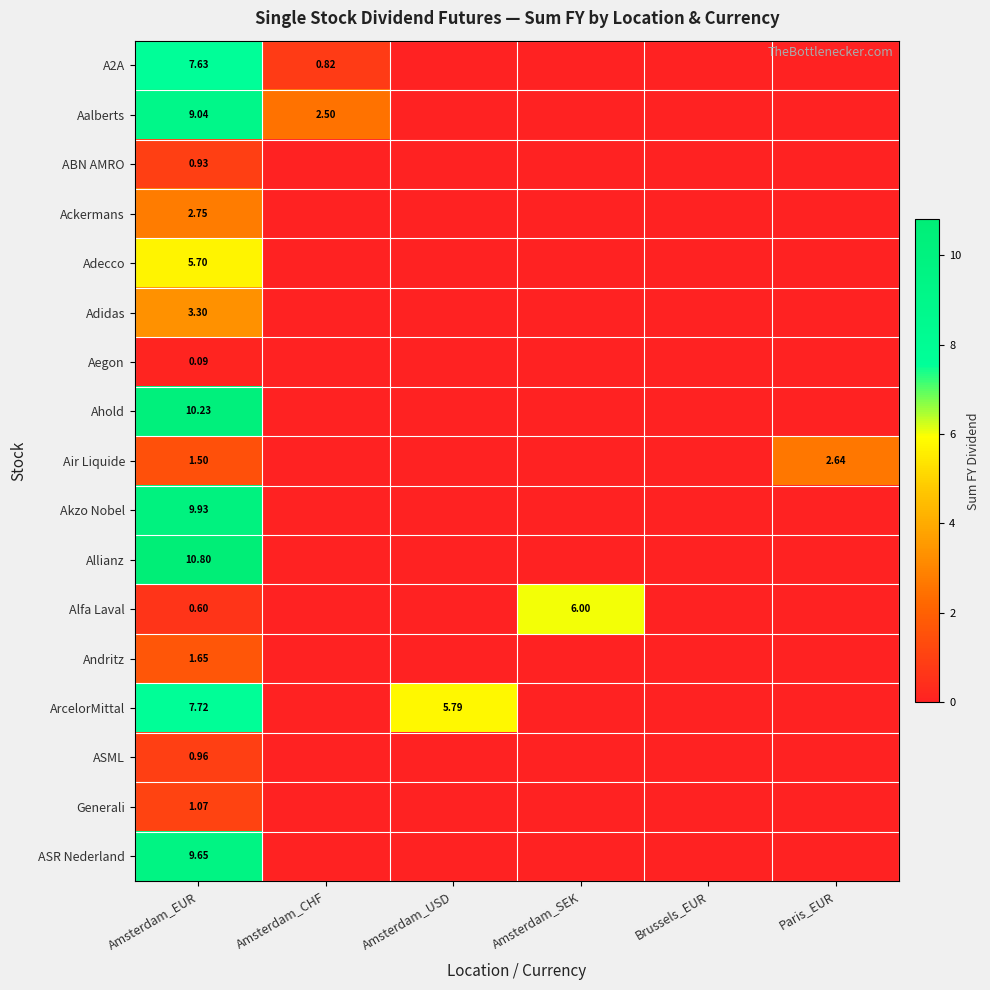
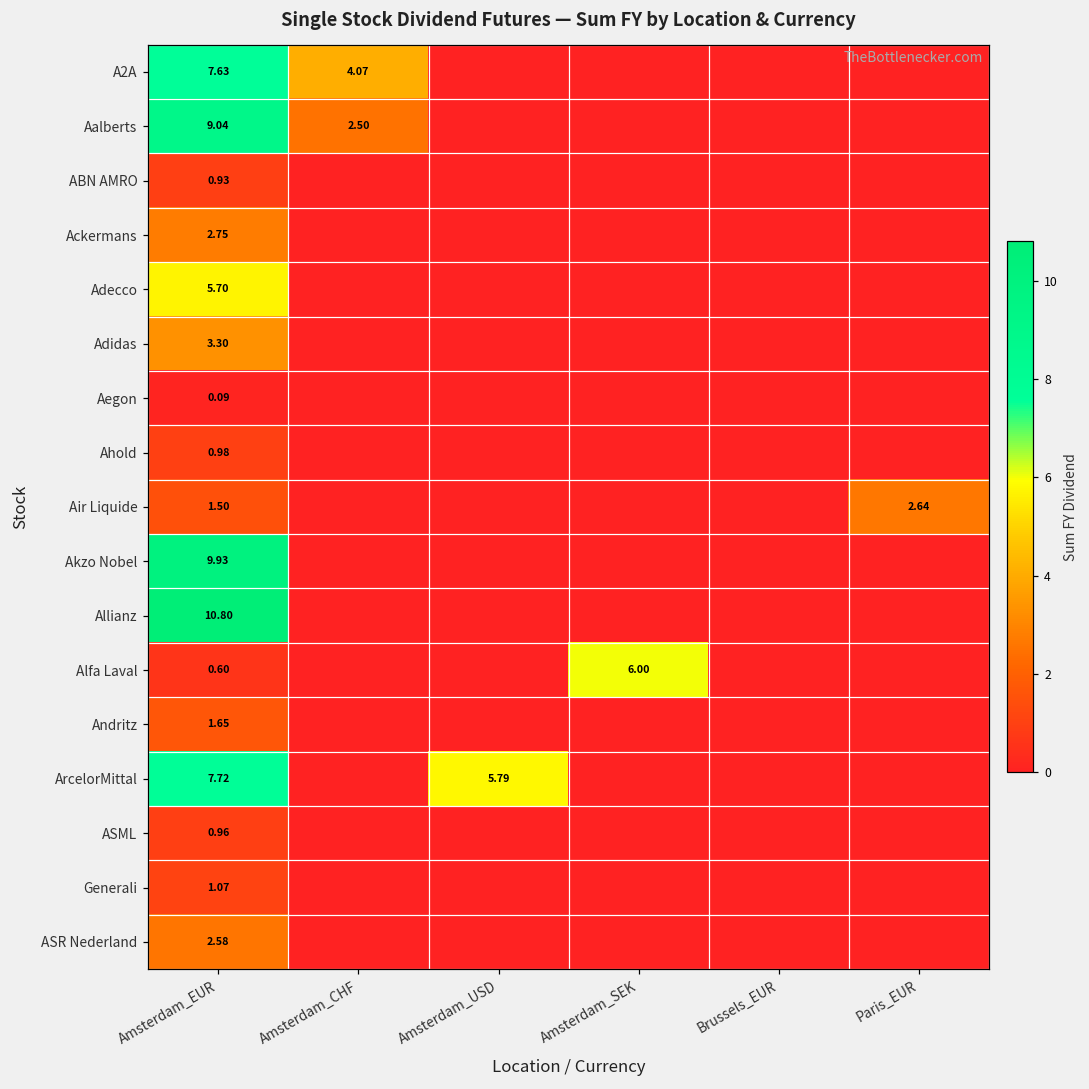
  {
    "A2A": {
      "Amsterdam_EUR": 7.63,
-     "Amsterdam_CHF": 0.82
+     "Amsterdam_CHF": 4.07
    },
    "Aalberts": {
      "Amsterdam_EUR": 9.04,
      "Amsterdam_CHF": 2.50
    },
    "ABN AMRO": {
      "Amsterdam_EUR": 0.93
    },
    "Ackermans": {
      "Amsterdam_EUR": 2.75
    },
    "Adecco": {
      "Amsterdam_EUR": 5.70
    },
    "Adidas": {
      "Amsterdam_EUR": 3.30
    },
    "Aegon": {
      "Amsterdam_EUR": 0.09
    },
    "Ahold": {
-     "Amsterdam_EUR": 10.23
+     "Amsterdam_EUR": 0.98
    },
    "Air Liquide": {
      "Amsterdam_EUR": 1.50,
      "Paris_EUR": 2.64
    },
    "Akzo Nobel": {
      "Amsterdam_EUR": 9.93
    },
    "Allianz": {
      "Amsterdam_EUR": 10.80
    },
    "Alfa Laval": {
      "Amsterdam_EUR": 0.60,
      "Amsterdam_SEK": 6.00
    },
    "Andritz": {
      "Amsterdam_EUR": 1.65
    },
    "ArcelorMittal": {
      "Amsterdam_EUR": 7.72,
      "Amsterdam_USD": 5.79
    },
    "ASML": {
      "Amsterdam_EUR": 0.96
    },
    "Generali": {
      "Amsterdam_EUR": 1.07
    },
    "ASR Nederland": {
-     "Amsterdam_EUR": 9.65
+     "Amsterdam_EUR": 2.58
    }
  }
